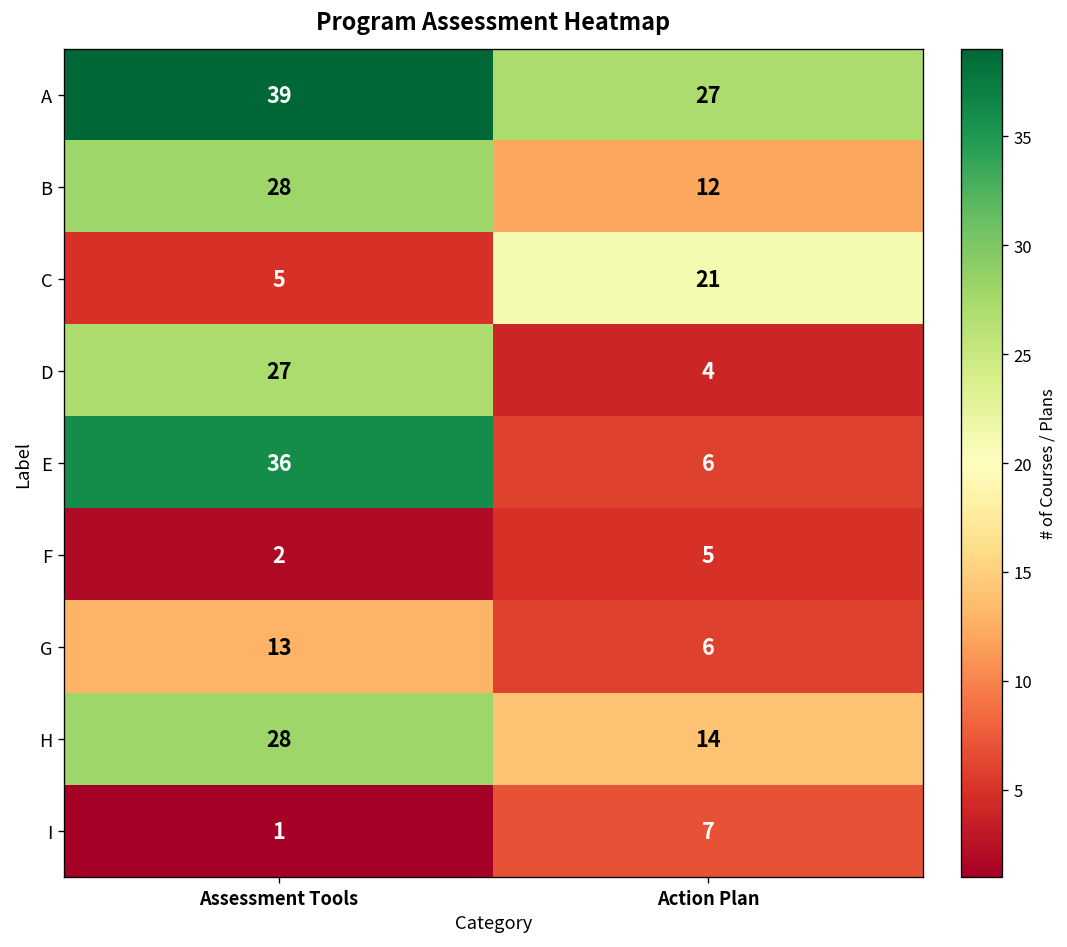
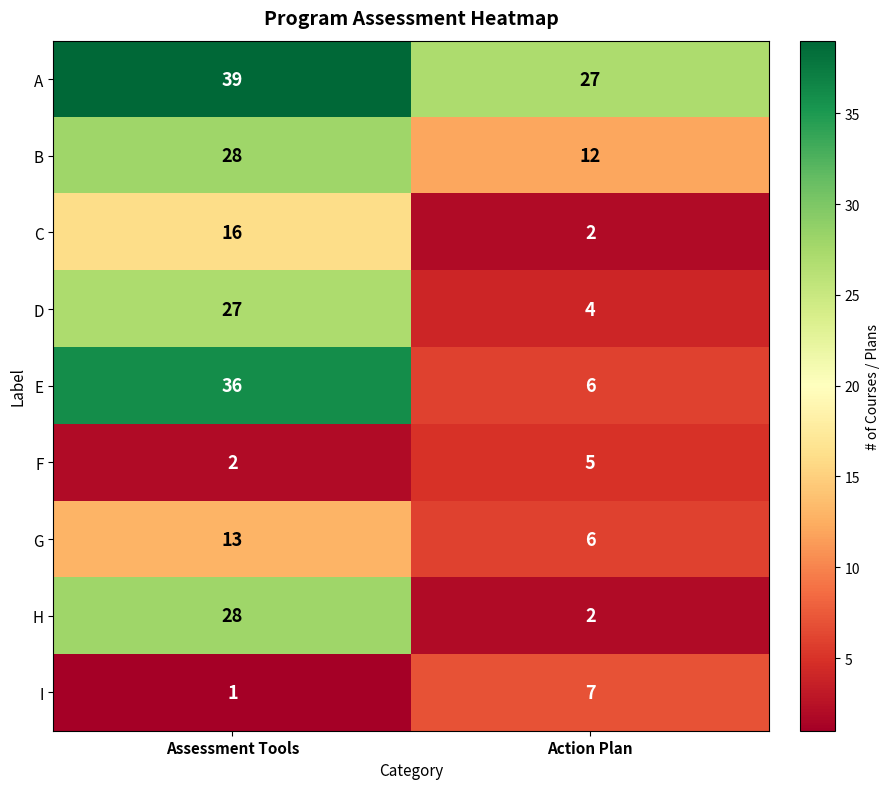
  {
    "A": {
      "Assessment Tools": 39,
      "Action Plan": 27
    },
    "B": {
      "Assessment Tools": 28,
      "Action Plan": 12
    },
    "C": {
-     "Assessment Tools": 5,
-     "Action Plan": 21
+     "Assessment Tools": 16,
+     "Action Plan": 2
    },
    "D": {
      "Assessment Tools": 27,
      "Action Plan": 4
    },
    "E": {
      "Assessment Tools": 36,
      "Action Plan": 6
    },
    "F": {
      "Assessment Tools": 2,
      "Action Plan": 5
    },
    "G": {
      "Assessment Tools": 13,
      "Action Plan": 6
    },
    "H": {
      "Assessment Tools": 28,
-     "Action Plan": 14
+     "Action Plan": 2
    },
    "I": {
      "Assessment Tools": 1,
      "Action Plan": 7
    }
  }
